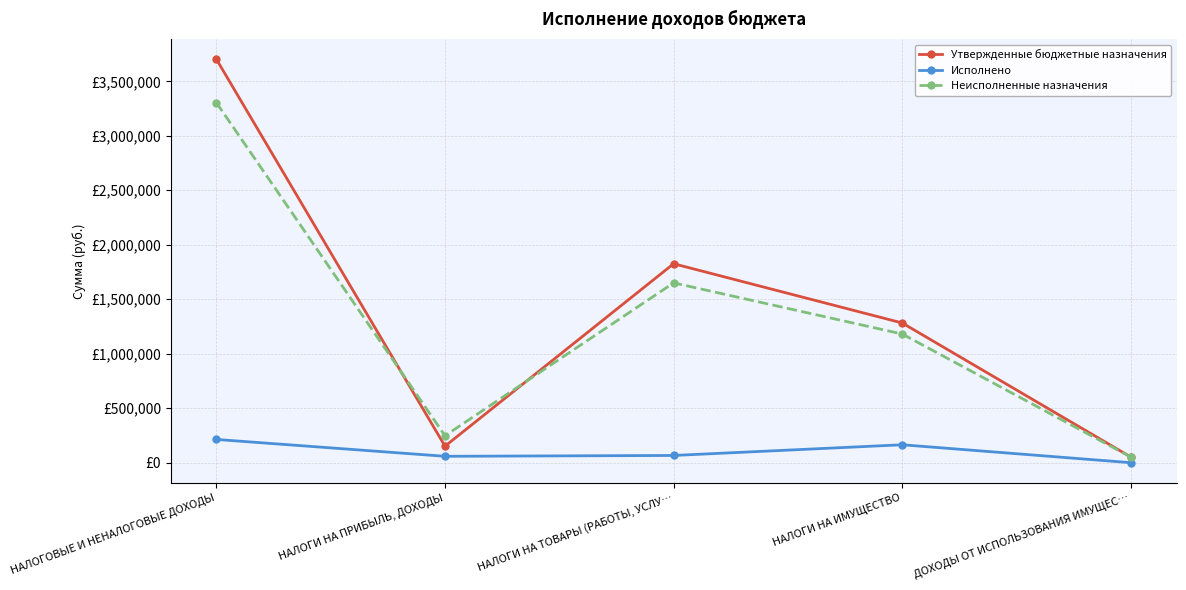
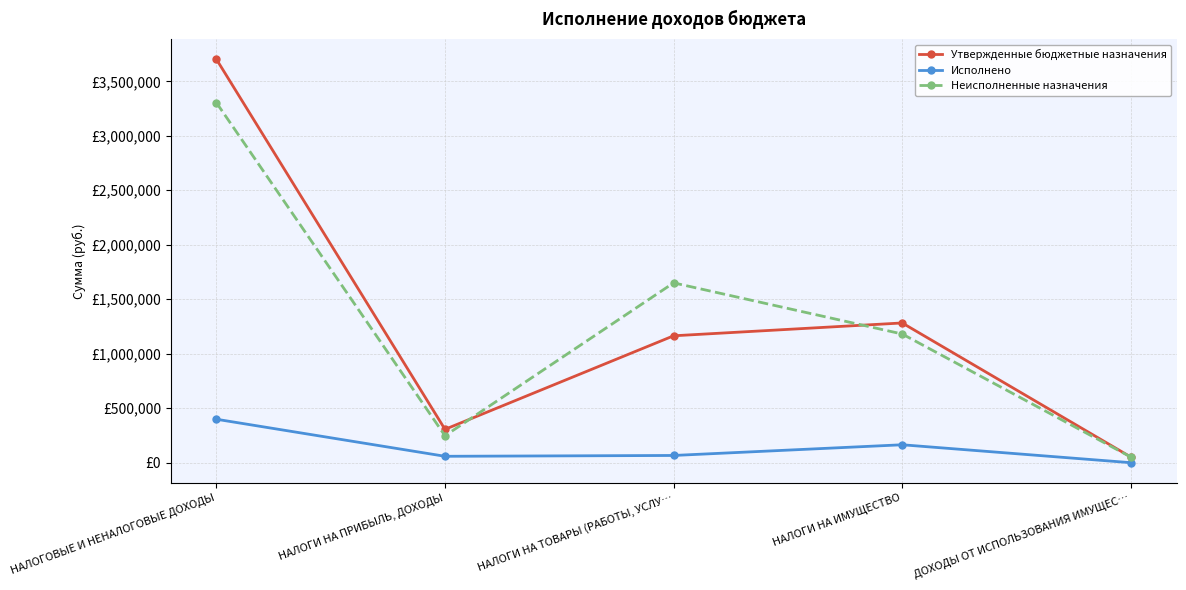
  {
    "Утвержденные бюджетные назначения": {
      "НАЛОГОВЫЕ И НЕНАЛОГОВЫЕ ДОХОДЫ": "£3,700,000",
-     "НАЛОГИ НА ПРИБЫЛЬ, ДОХОДЫ": "£150,000",
-     "НАЛОГИ НА ТОВАРЫ (РАБОТЫ, УСЛУ…": "£1,830,000",
+     "НАЛОГИ НА ПРИБЫЛЬ, ДОХОДЫ": "£310,000",
+     "НАЛОГИ НА ТОВАРЫ (РАБОТЫ, УСЛУ…": "£1,160,000",
      "НАЛОГИ НА ИМУЩЕСТВО": "£1,280,000"
    },
    "Исполнено": {
-     "НАЛОГОВЫЕ И НЕНАЛОГОВЫЕ ДОХОДЫ": "£210,000",
+     "НАЛОГОВЫЕ И НЕНАЛОГОВЫЕ ДОХОДЫ": "£400,000",
      "НАЛОГИ НА ПРИБЫЛЬ, ДОХОДЫ": "£60,000",
      "НАЛОГИ НА ТОВАРЫ (РАБОТЫ, УСЛУ…": "£70,000",
      "НАЛОГИ НА ИМУЩЕСТВО": "£160,000",
      "ДОХОДЫ ОТ ИСПОЛЬЗОВАНИЯ ИМУЩЕС…": "£0"
    },
    "Неисполненные назначения": {
      "НАЛОГОВЫЕ И НЕНАЛОГОВЫЕ ДОХОДЫ": "£3,300,000",
      "НАЛОГИ НА ПРИБЫЛЬ, ДОХОДЫ": "£250,000",
      "НАЛОГИ НА ТОВАРЫ (РАБОТЫ, УСЛУ…": "£1,650,000",
      "НАЛОГИ НА ИМУЩЕСТВО": "£1,180,000"
    }
  }
